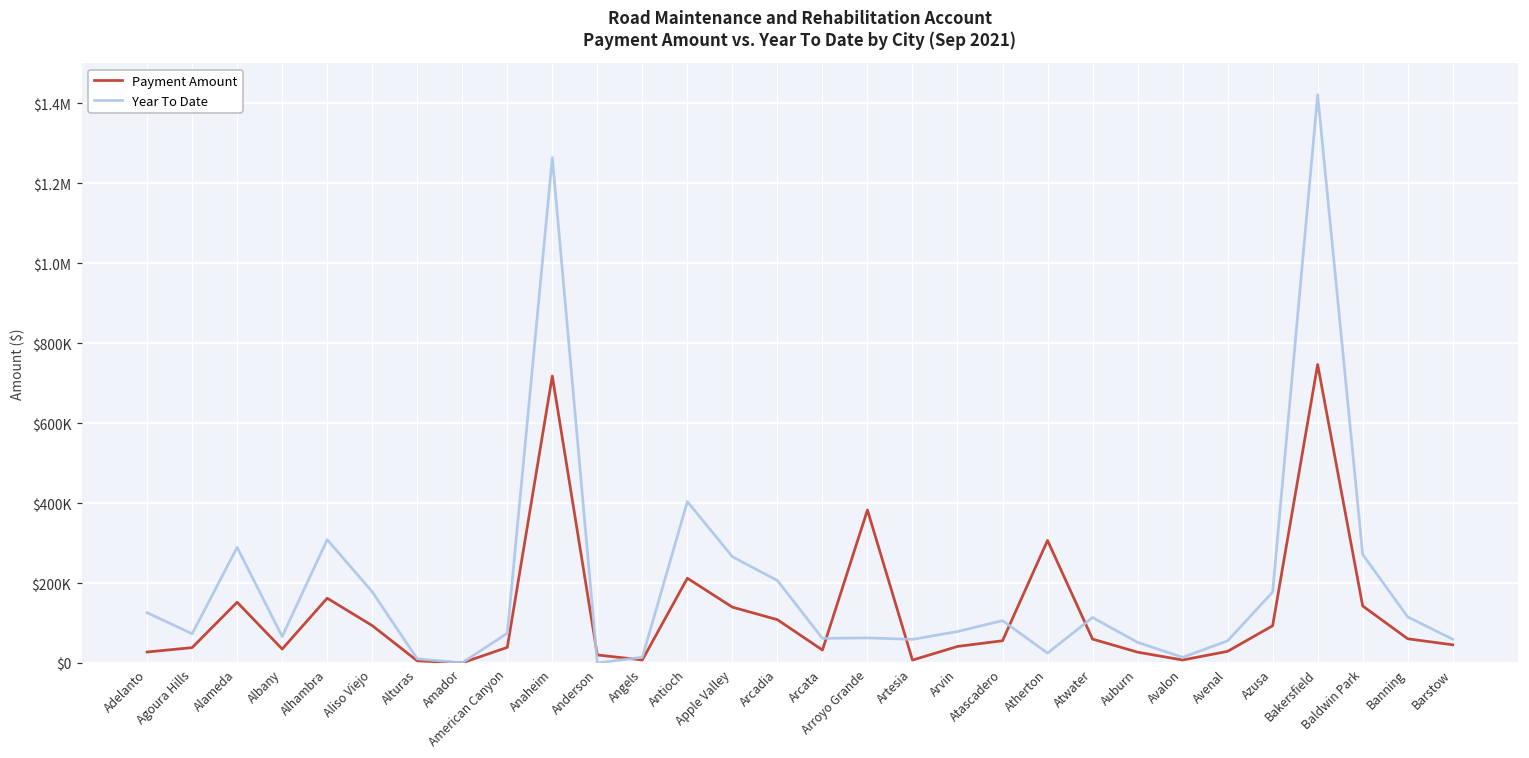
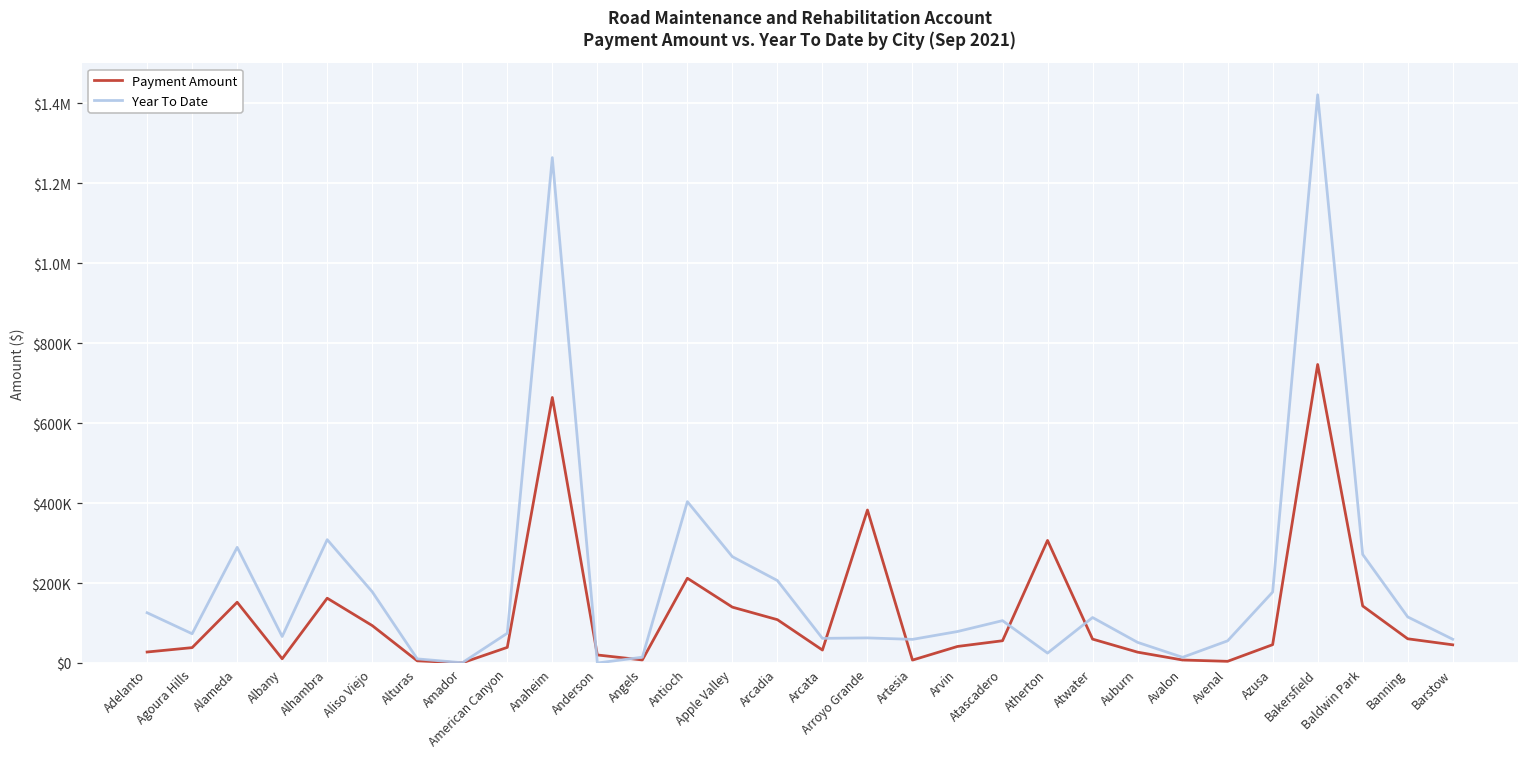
  {
    "Payment Amount": {
      "Adelanto": "$30000",
      "Agoura Hills": "$40000",
      "Alameda": "$150000",
-     "Albany": "$30000",
+     "Albany": "$10000",
      "Alhambra": "$160000",
      "Aliso Viejo": "$90000",
      "American Canyon": "$40000",
-     "Anaheim": "$720000",
+     "Anaheim": "$660000",
      "Anderson": "$20000",
      "Antioch": "$210000",
      "Apple Valley": "$140000",
      "Arcadia": "$110000",
      "Arcata": "$30000",
      "Arroyo Grande": "$380000",
      "Artesia": "$10000",
      "Arvin": "$40000",
      "Atascadero": "$60000",
      "Atherton": "$310000",
      "Atwater": "$60000",
      "Auburn": "$30000",
-     "Avenal": "$30000",
-     "Azusa": "$90000",
+     "Avenal": "$0",
+     "Azusa": "$50000",
      "Bakersfield": "$750000",
      "Baldwin Park": "$140000",
      "Banning": "$60000",
      "Barstow": "$50000"
    },
    "Year To Date": {
      "Adelanto": "$130000",
      "Agoura Hills": "$70000",
      "Alameda": "$290000",
      "Albany": "$70000",
      "Alhambra": "$310000",
      "Aliso Viejo": "$180000",
      "American Canyon": "$70000",
      "Anaheim": "$1260000",
      "Anderson": "$0",
      "Antioch": "$400000",
      "Apple Valley": "$270000",
      "Arcadia": "$210000",
      "Arcata": "$60000",
      "Arroyo Grande": "$60000",
      "Artesia": "$60000",
      "Arvin": "$80000",
      "Atascadero": "$110000",
      "Atherton": "$20000",
      "Atwater": "$110000",
      "Auburn": "$50000",
      "Avenal": "$60000",
      "Azusa": "$180000",
      "Bakersfield": "$1420000",
      "Baldwin Park": "$270000",
      "Banning": "$120000",
      "Barstow": "$60000"
    }
  }
